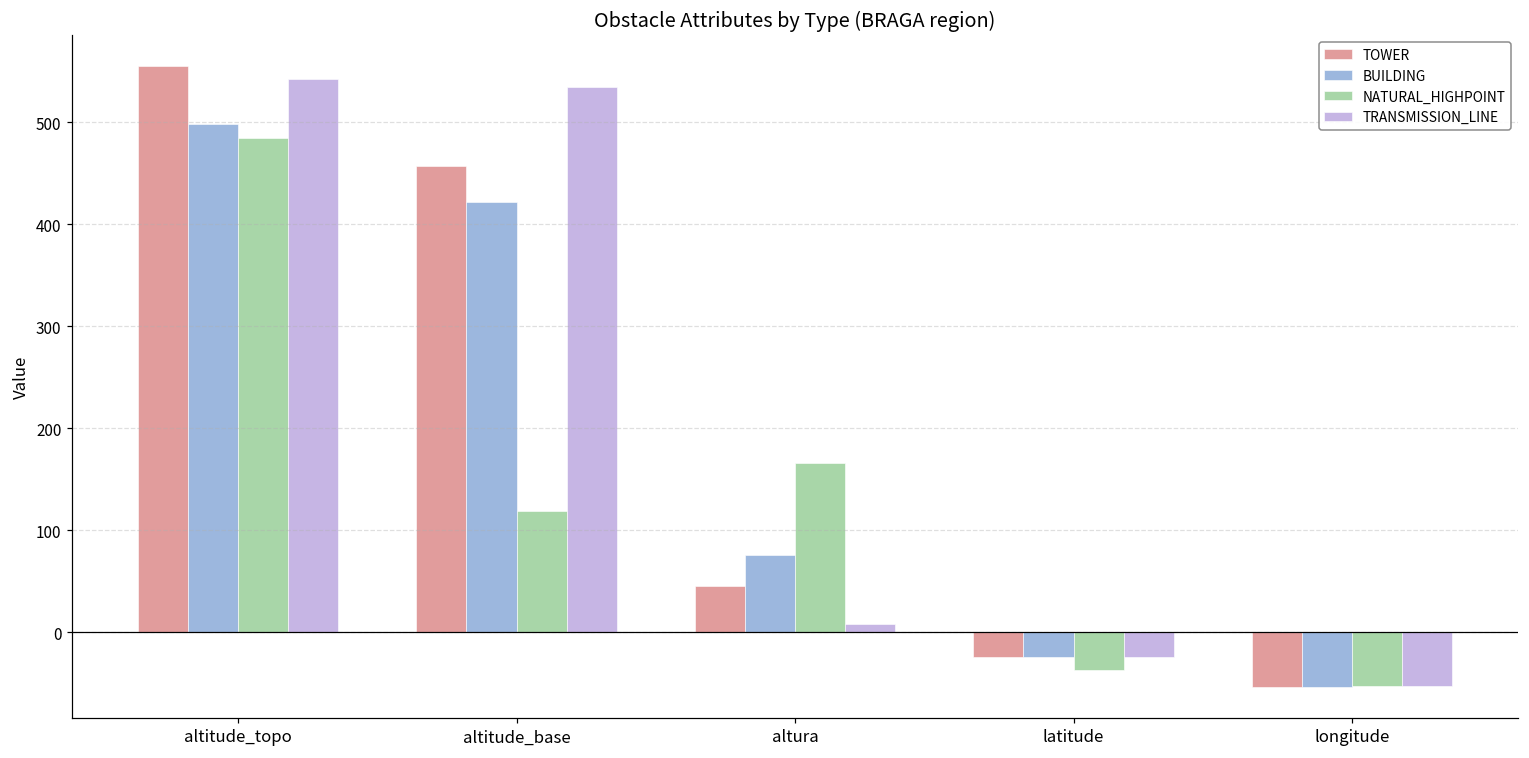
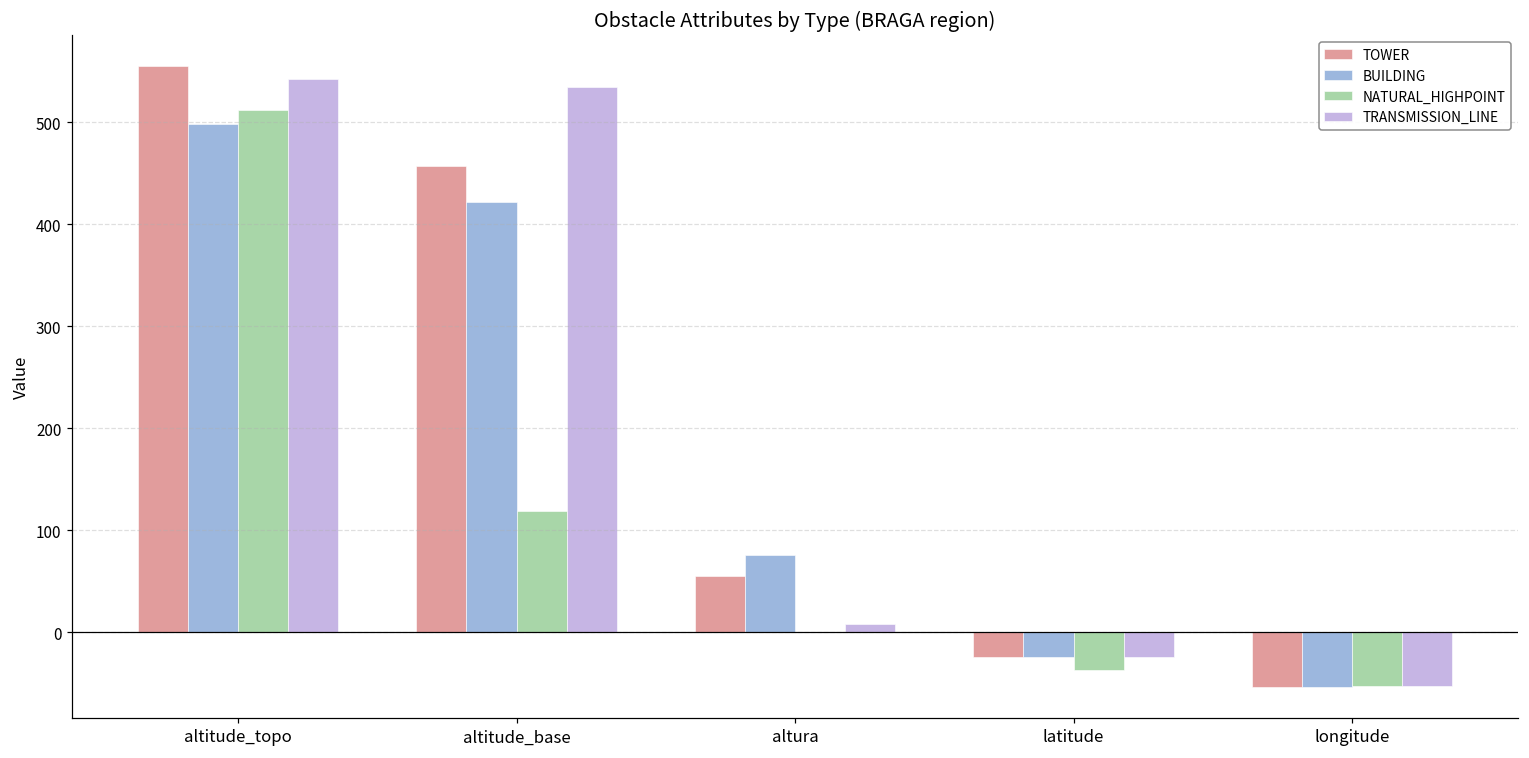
  {
    "TOWER": {
      "altitude_topo": 560,
      "altitude_base": 460,
-     "altura": 50,
+     "altura": 60,
      "latitude": -20,
      "longitude": -50
    },
    "NATURAL_HIGHPOINT": {
-     "altitude_topo": 490,
+     "altitude_topo": 510,
      "altitude_base": 120,
-     "altura": 170,
+     "altura": 0,
      "latitude": -40,
      "longitude": -50
    }
  }
